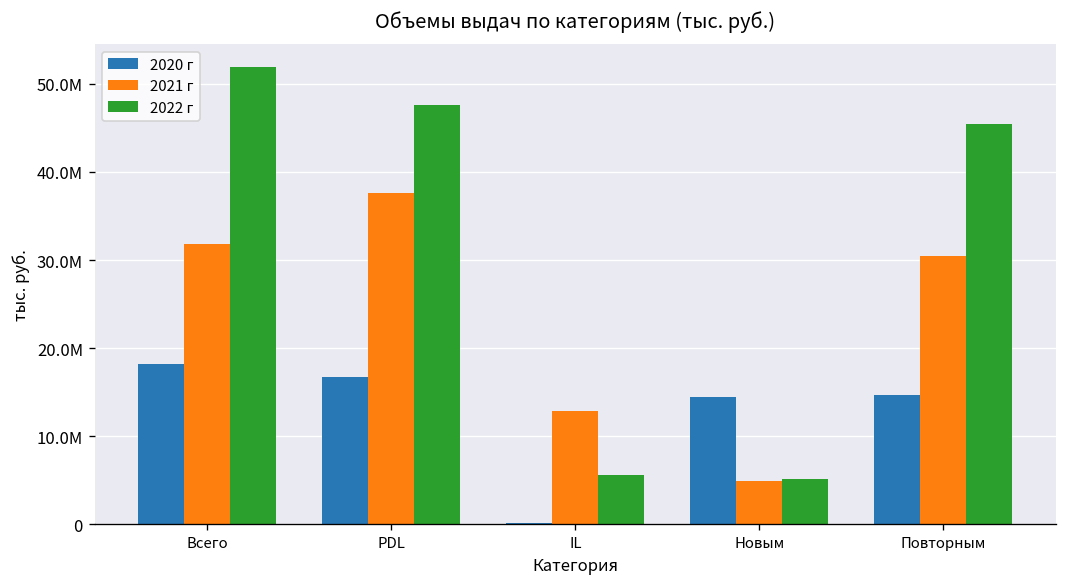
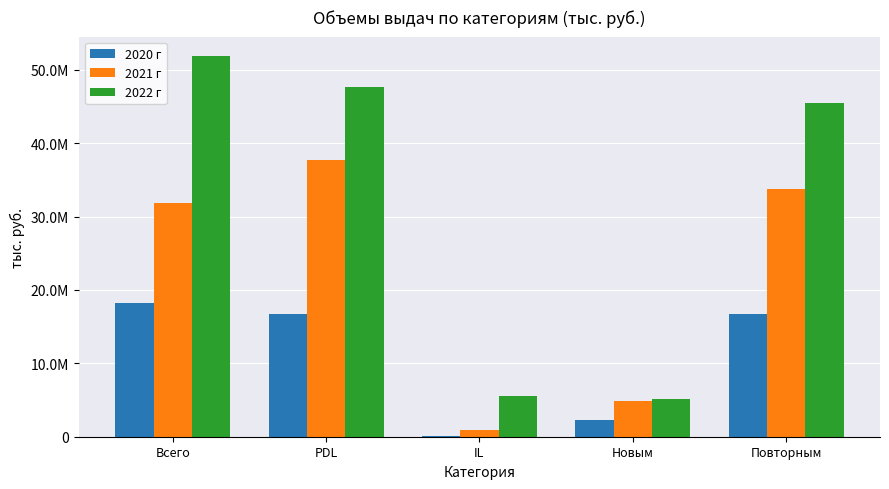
  {
    "2020 г": {
      "Всего": 18000000,
      "PDL": 17000000,
-     "Новым": 14000000,
-     "Повторным": 15000000
+     "Новым": 2000000,
+     "Повторным": 17000000
    },
    "2021 г": {
      "Всего": 32000000,
      "PDL": 38000000,
-     "IL": 13000000,
+     "IL": 1000000,
      "Новым": 5000000,
-     "Повторным": 30000000
+     "Повторным": 34000000
    },
    "2022 г": {
      "Всего": 52000000,
      "PDL": 48000000,
      "IL": 6000000,
      "Новым": 5000000,
      "Повторным": 45000000
    }
  }
